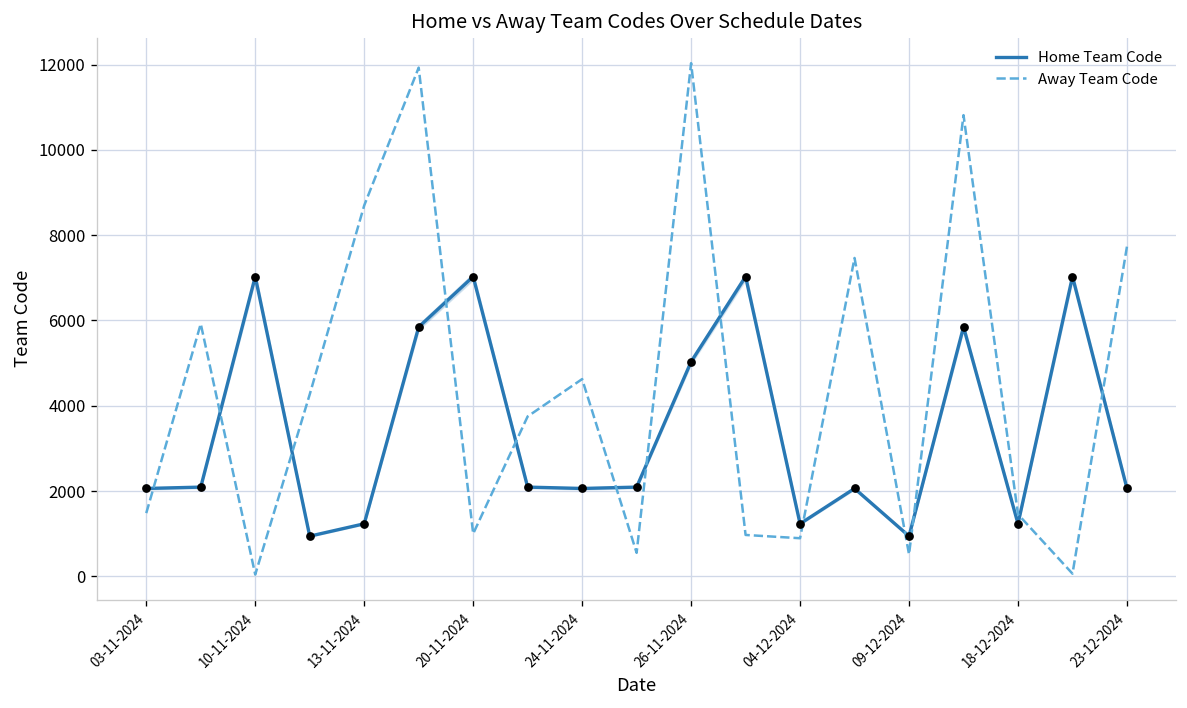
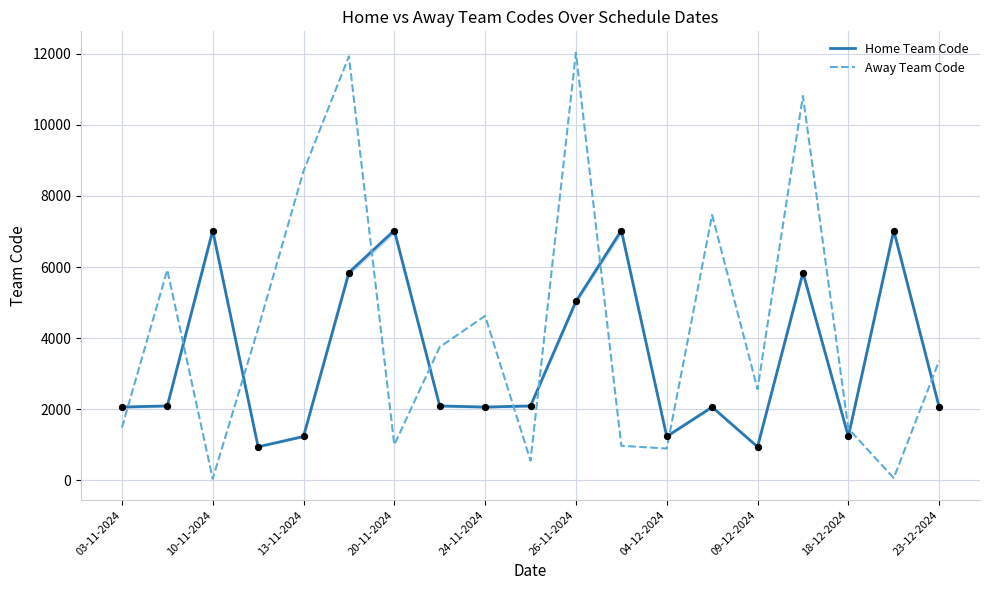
  {
    "Away Team Code": {
      "03-11-2024": 1500,
      "10-11-2024": 0,
      "13-11-2024": 8700,
      "20-11-2024": 1000,
      "24-11-2024": 4600,
      "26-11-2024": 12000,
      "04-12-2024": 900,
-     "09-12-2024": 500,
+     "09-12-2024": 2600,
      "18-12-2024": 1500,
-     "23-12-2024": 7700
+     "23-12-2024": 3400
    }
  }
